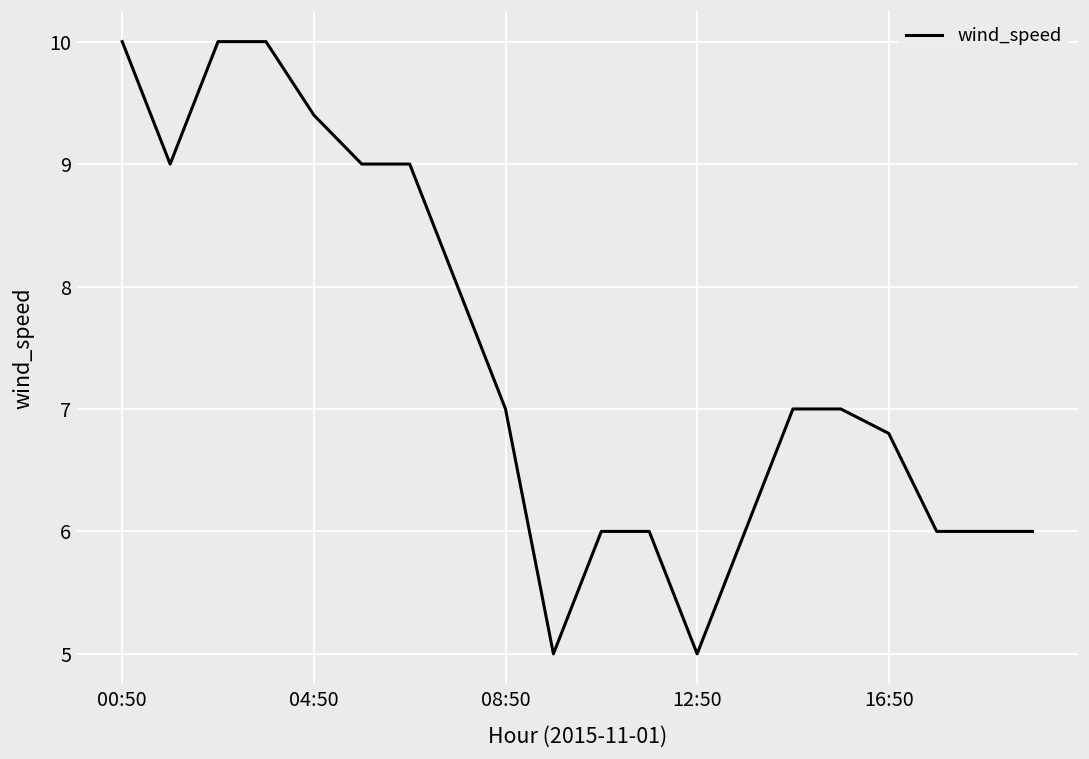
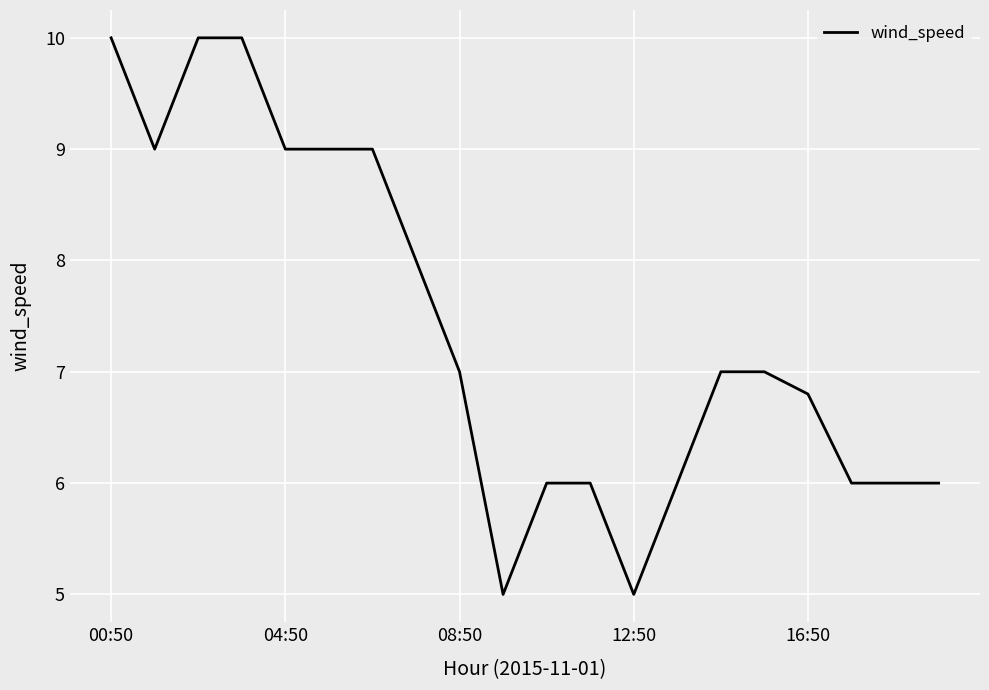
  {
    "00:50": 10.0,
-   "04:50": 9.4,
+   "04:50": 9.0,
    "08:50": 7.0,
    "12:50": 5.0,
    "16:50": 6.8
  }
